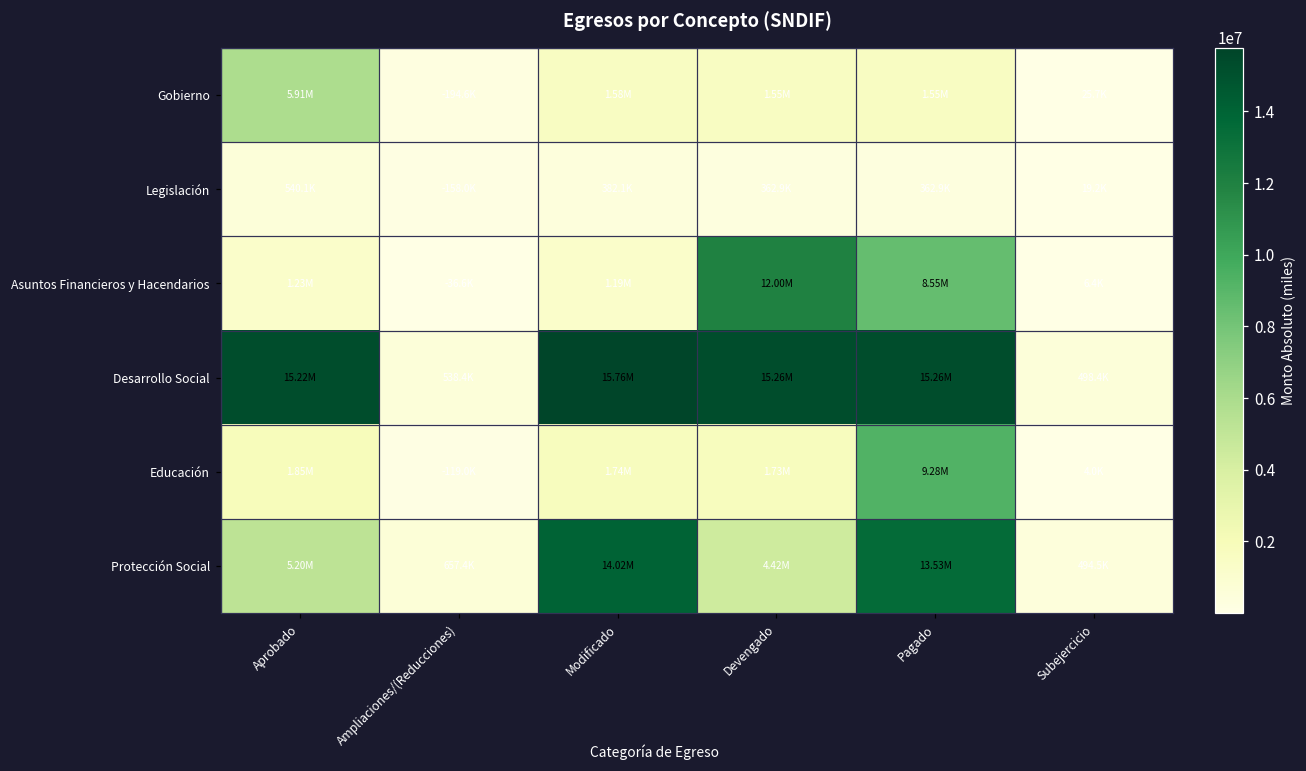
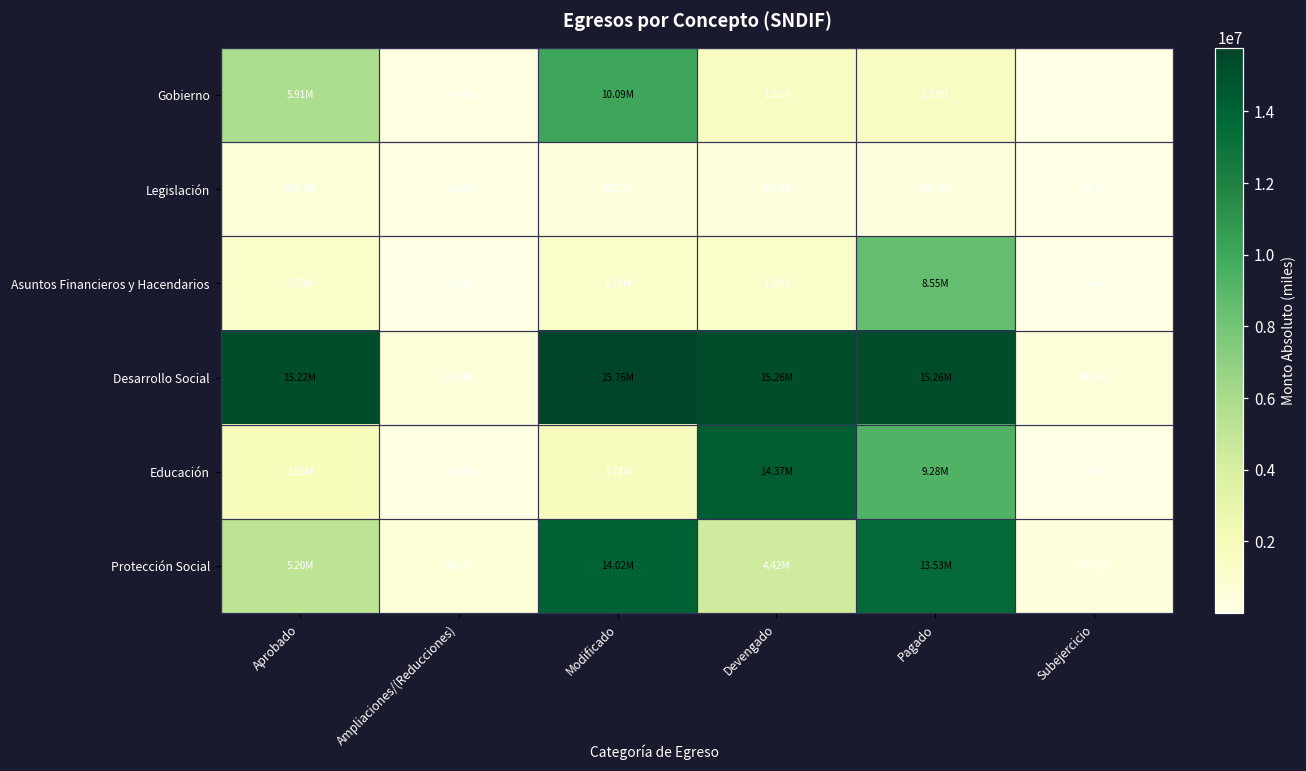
  {
    "Gobierno": {
      "Aprobado": "5.91M",
-     "Modificado": "1.58M",
+     "Modificado": "10.09M",
      "Devengado": "1.55M",
      "Pagado": "1.55M"
    },
    "Asuntos Financieros y Hacendarios": {
      "Aprobado": "1.23M",
      "Modificado": "1.19M",
-     "Devengado": "12.00M",
+     "Devengado": "1.19M",
      "Pagado": "8.55M"
    },
    "Desarrollo Social": {
      "Aprobado": "15.22M",
      "Modificado": "15.76M",
      "Devengado": "15.26M",
      "Pagado": "15.26M"
    },
    "Educación": {
      "Aprobado": "1.85M",
      "Modificado": "1.74M",
-     "Devengado": "1.73M",
+     "Devengado": "14.37M",
      "Pagado": "9.28M"
    },
    "Protección Social": {
      "Aprobado": "5.20M",
      "Modificado": "14.02M",
      "Devengado": "4.42M",
      "Pagado": "13.53M"
    }
  }
